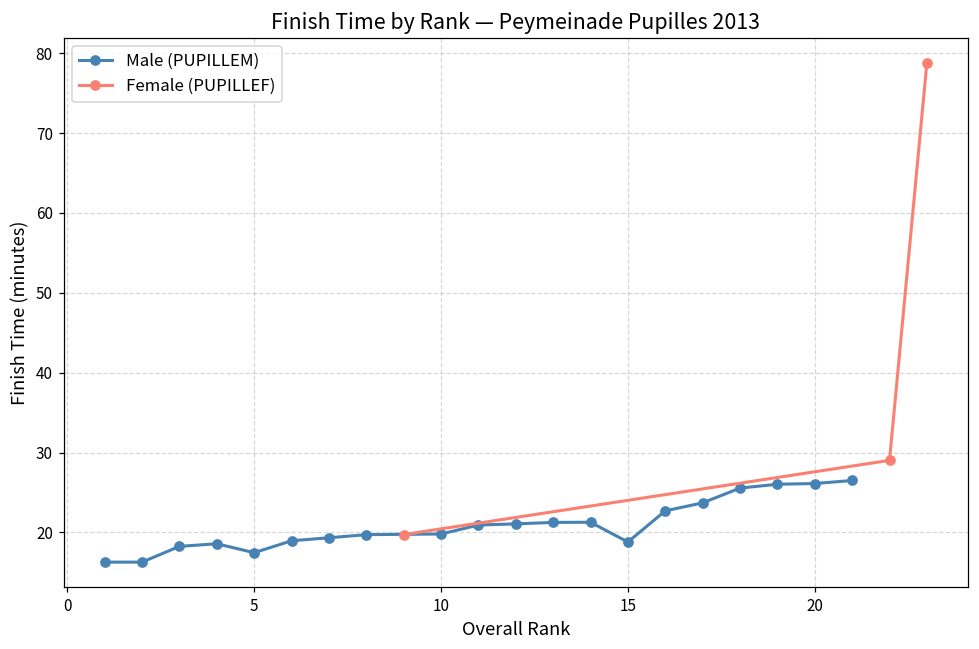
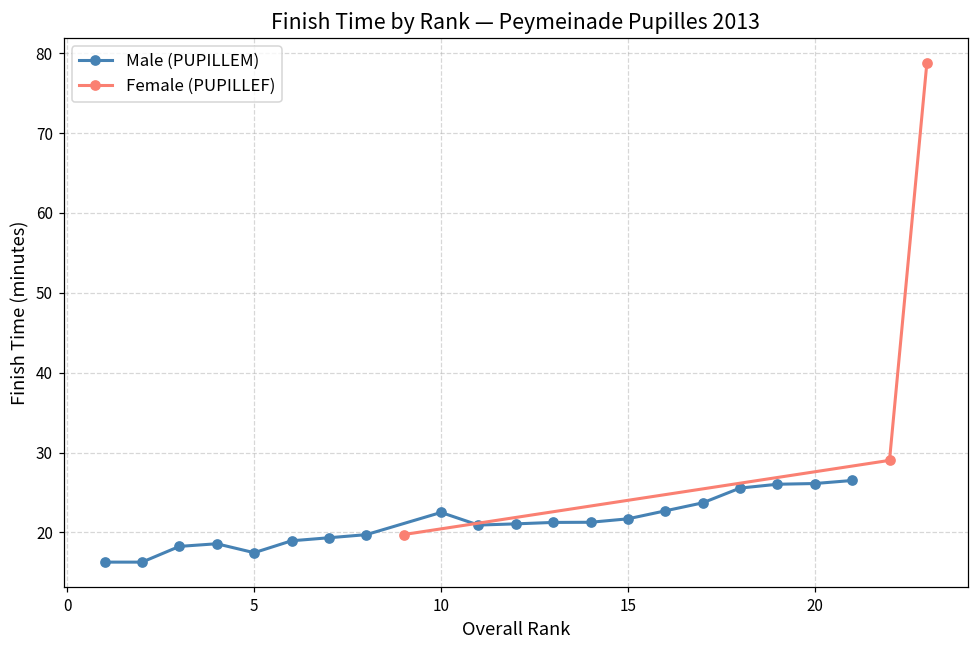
  {
    "Male (PUPILLEM)": {
      "5": 17,
-     "10": 20,
-     "15": 19,
+     "10": 23,
+     "15": 22,
      "20": 26
    }
  }
